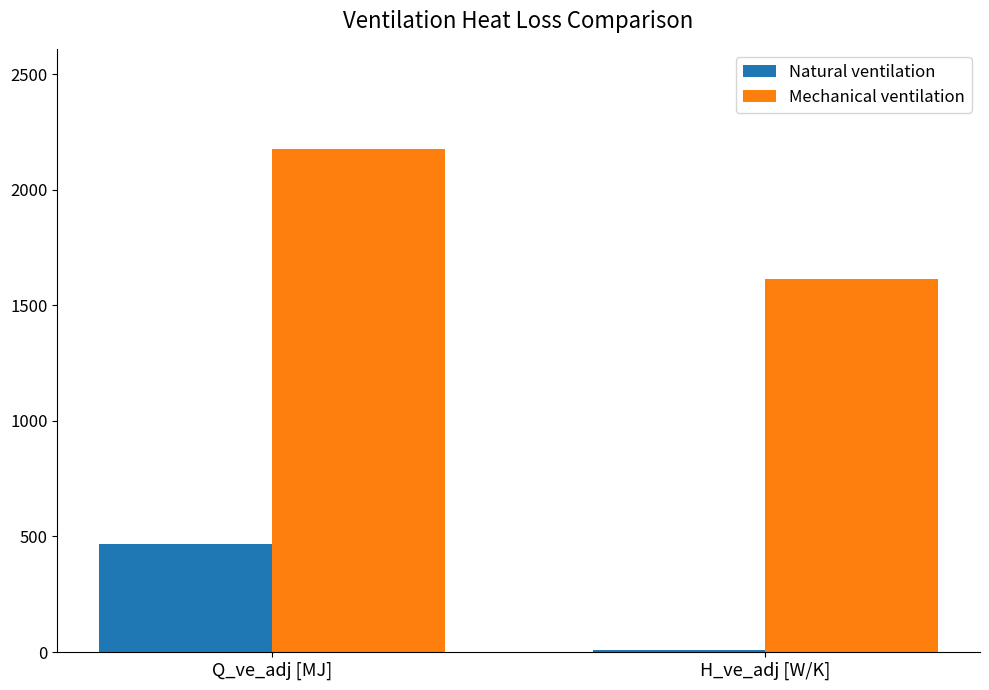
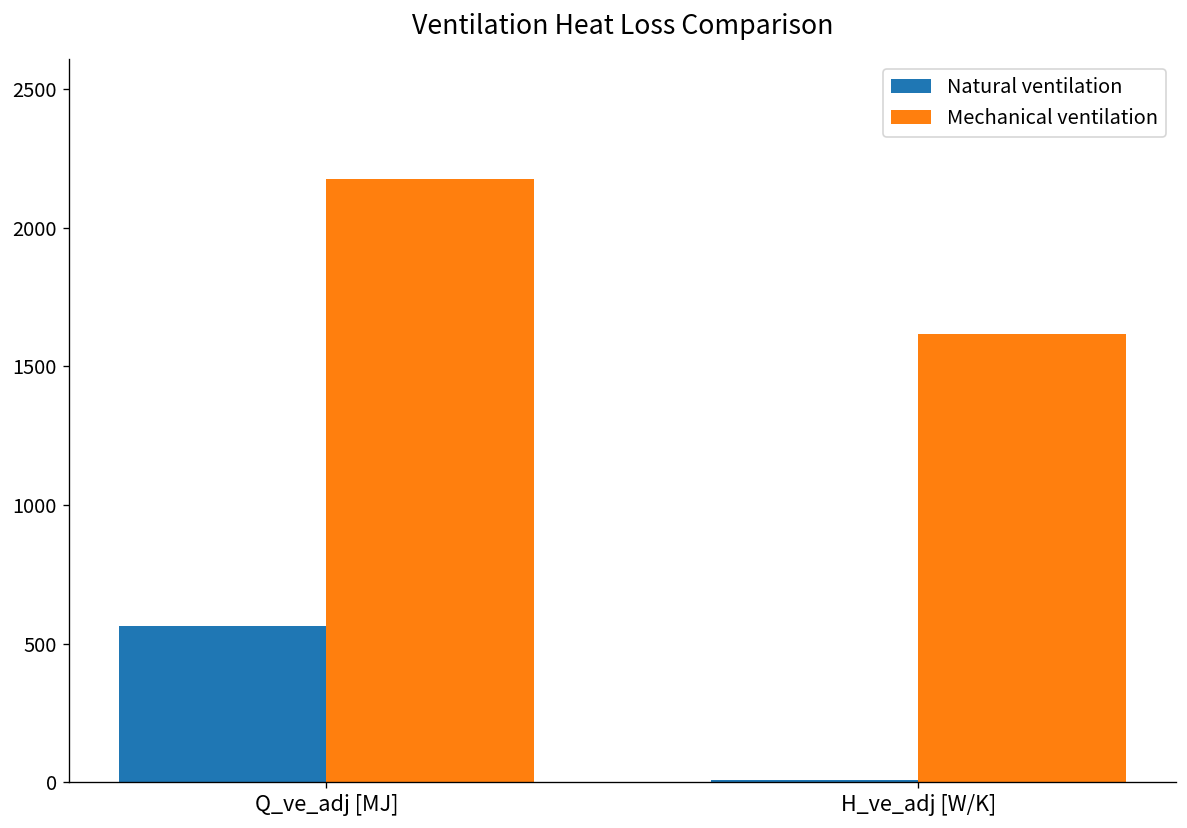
  {
    "Natural ventilation": {
-     "Q_ve_adj [MJ]": 470
+     "Q_ve_adj [MJ]": 560
    },
    "Mechanical ventilation": {
      "Q_ve_adj [MJ]": 2170,
      "H_ve_adj [W/K]": 1620
    }
  }
